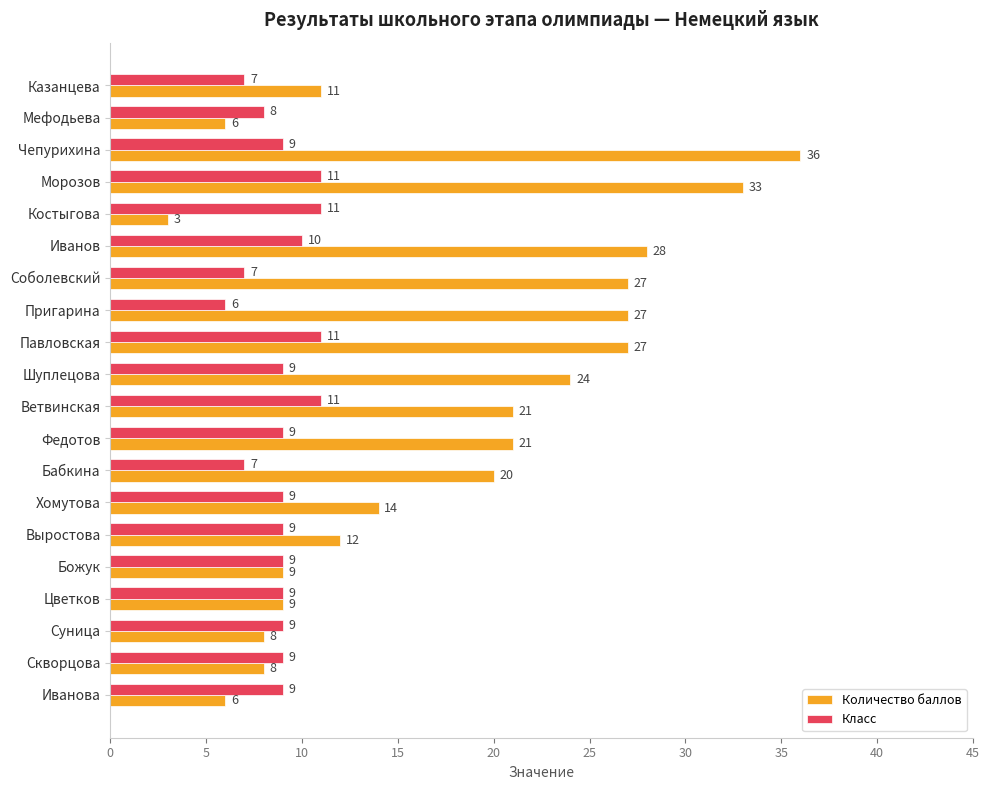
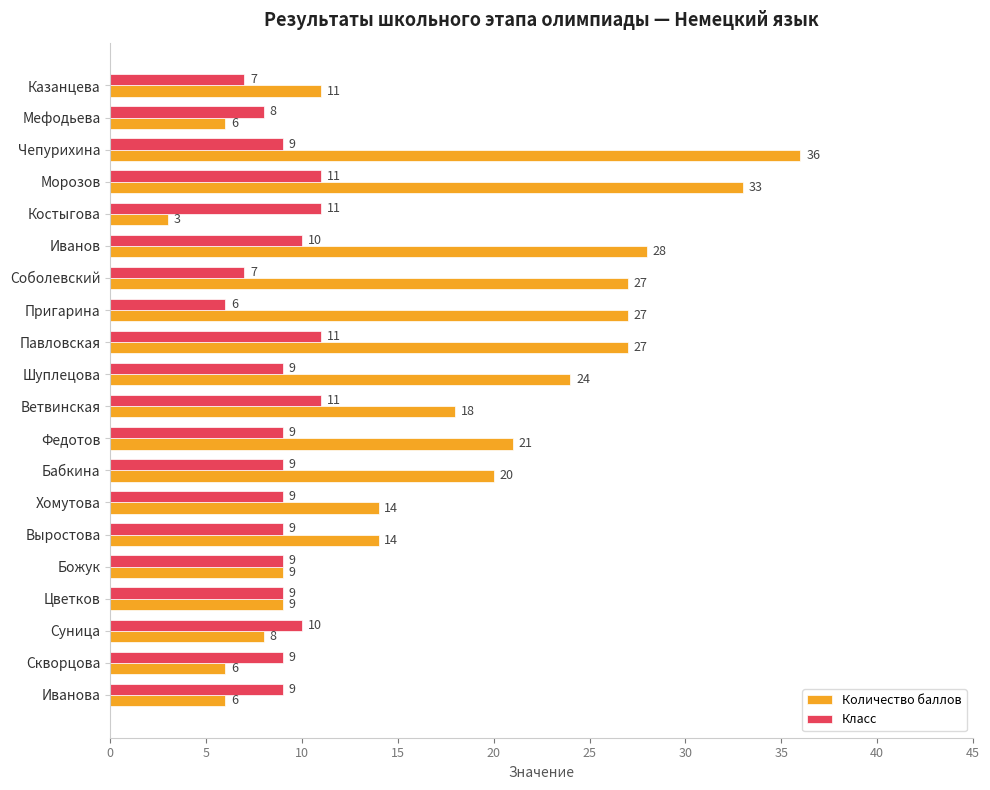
  {
    "Количество баллов": {
      "Казанцева": 11,
      "Мефодьева": 6,
      "Чепурихина": 36,
      "Морозов": 33,
      "Костыгова": 3,
      "Иванов": 28,
      "Соболевский": 27,
      "Пригарина": 27,
      "Павловская": 27,
      "Шуплецова": 24,
-     "Ветвинская": 21,
+     "Ветвинская": 18,
      "Федотов": 21,
      "Бабкина": 20,
      "Хомутова": 14,
-     "Выростова": 12,
+     "Выростова": 14,
      "Божук": 9,
      "Цветков": 9,
      "Суница": 8,
-     "Скворцова": 8,
+     "Скворцова": 6,
      "Иванова": 6
    },
    "Класс": {
      "Казанцева": 7,
      "Мефодьева": 8,
      "Чепурихина": 9,
      "Морозов": 11,
      "Костыгова": 11,
      "Иванов": 10,
      "Соболевский": 7,
      "Пригарина": 6,
      "Павловская": 11,
      "Шуплецова": 9,
      "Ветвинская": 11,
      "Федотов": 9,
-     "Бабкина": 7,
+     "Бабкина": 9,
      "Хомутова": 9,
      "Выростова": 9,
      "Божук": 9,
      "Цветков": 9,
-     "Суница": 9,
+     "Суница": 10,
      "Скворцова": 9,
      "Иванова": 9
    }
  }
